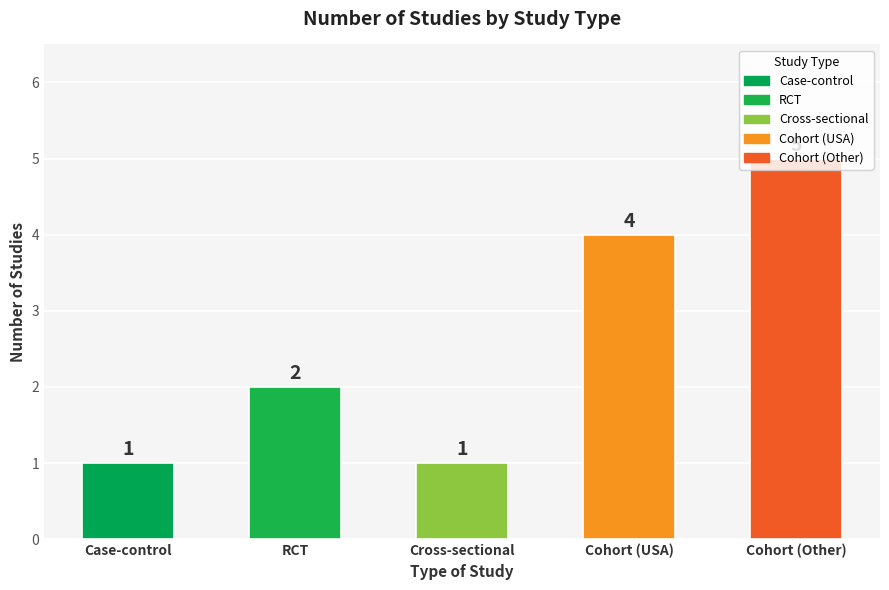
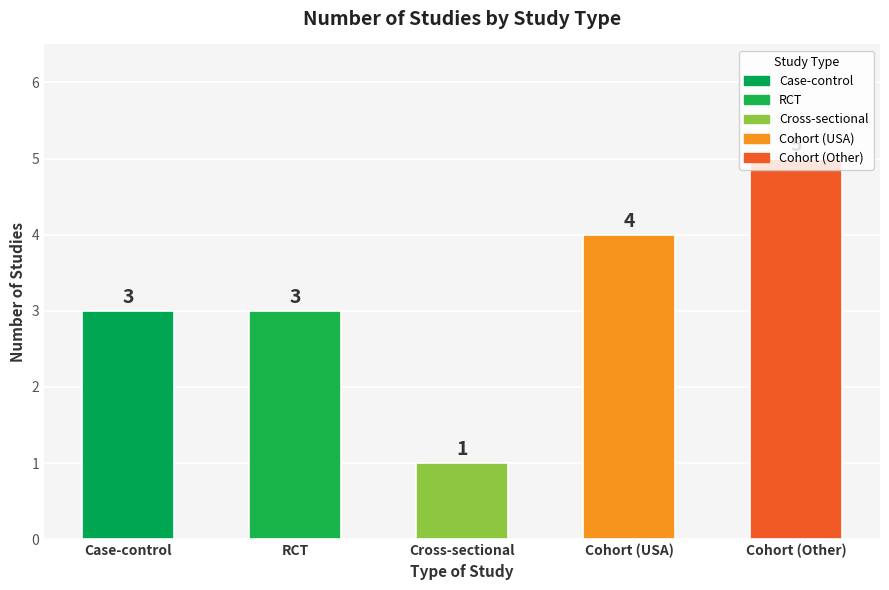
  {
-   "Case-control": 1,
-   "RCT": 2,
+   "Case-control": 3,
+   "RCT": 3,
    "Cross-sectional": 1,
    "Cohort (USA)": 4
  }
